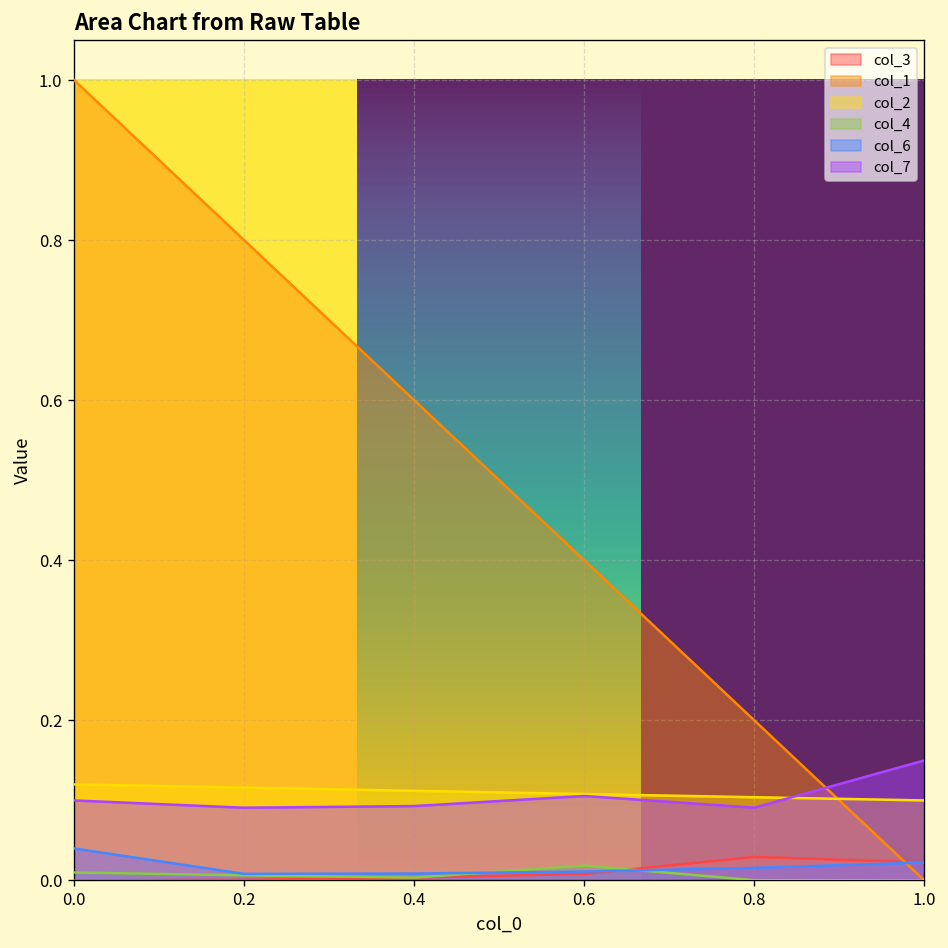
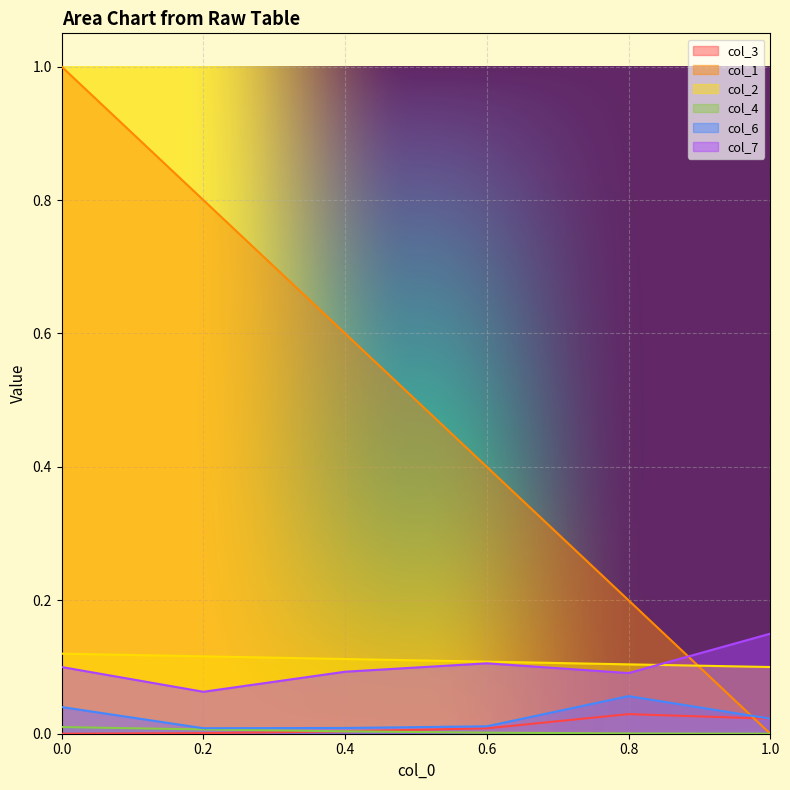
  {
    "col_3": {
      "0.0": 0.00,
      "0.2": 0.00,
      "0.8": 0.03
    },
    "col_4": {
      "0.0": 0.01,
-     "0.6": 0.02,
+     "0.6": 0.00,
      "0.8": 0.00
    },
    "col_6": {
      "0.0": 0.04,
      "0.4": 0.01,
-     "0.8": 0.02
+     "0.8": 0.06
    },
    "col_7": {
      "0.0": 0.10,
-     "0.2": 0.09,
+     "0.2": 0.06,
      "0.4": 0.09,
      "0.8": 0.09,
      "1.0": 0.15
    }
  }
